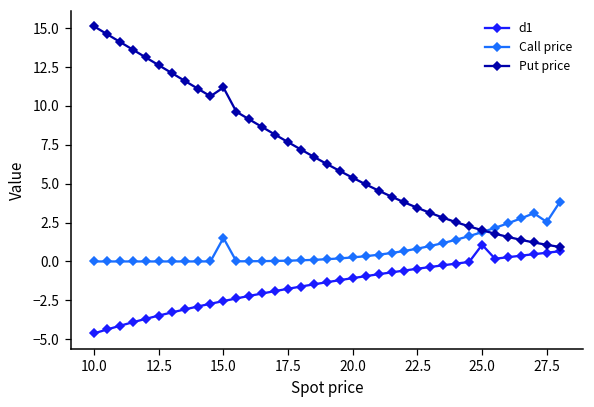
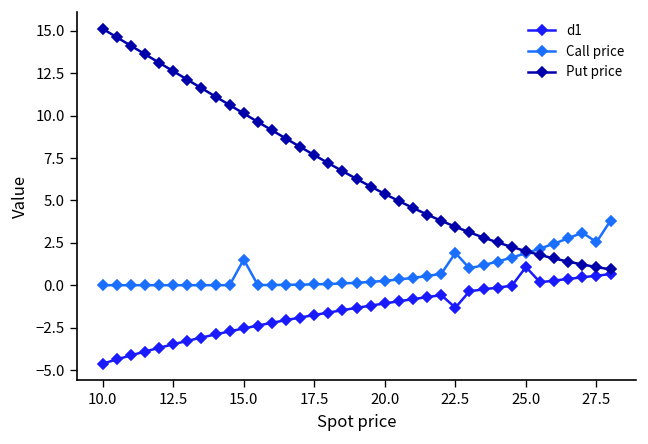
  {
    "d1": {
      "10.0": -4.6,
      "12.5": -3.5,
      "15.0": -2.5,
      "17.5": -1.8,
      "20.0": -1.1,
-     "22.5": -0.5,
+     "22.5": -1.3,
      "25.0": 1.1,
      "27.5": 0.6
    },
    "Call price": {
      "10.0": 0.0,
      "12.5": 0.0,
      "15.0": 1.5,
      "17.5": 0.1,
      "20.0": 0.3,
-     "22.5": 0.8,
+     "22.5": 1.9,
      "27.5": 2.5
    },
    "Put price": {
      "10.0": 15.1,
      "12.5": 12.6,
-     "15.0": 11.2,
+     "15.0": 10.1,
      "17.5": 7.7,
      "20.0": 5.4,
      "22.5": 3.4,
      "27.5": 1.1
    }
  }
